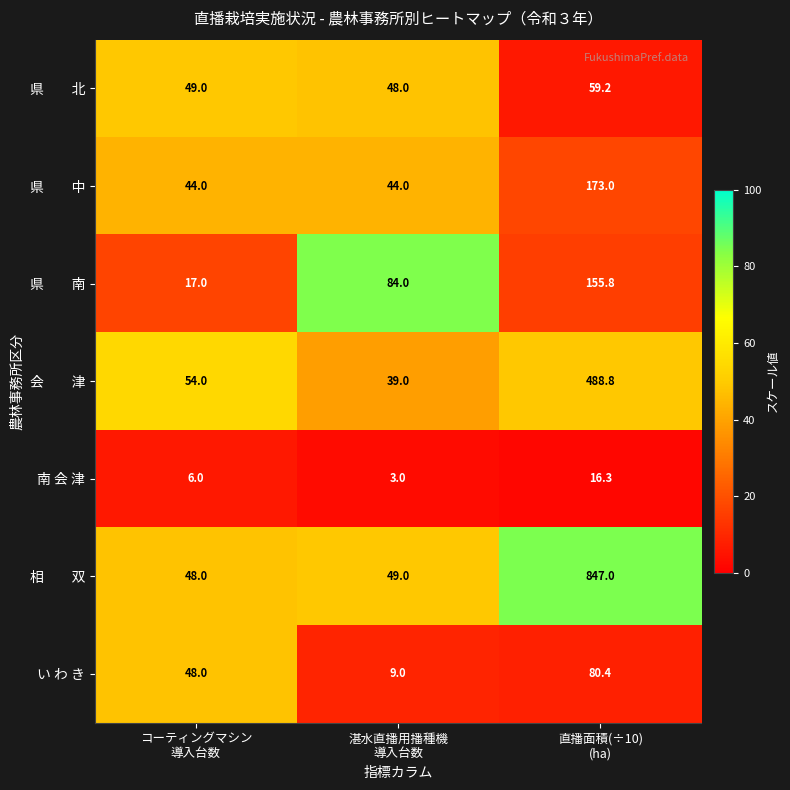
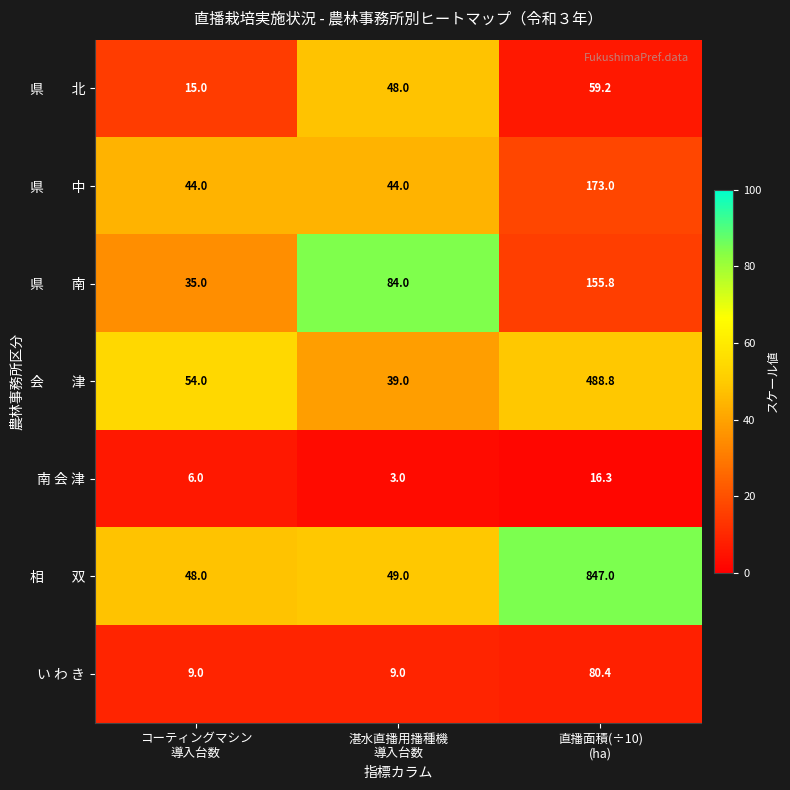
  {
    "県 北": {
-     "コーティングマシン 導入台数": 49.0,
+     "コーティングマシン 導入台数": 15.0,
      "湛水直播用播種機 導入台数": 48.0
    },
    "県 中": {
      "コーティングマシン 導入台数": 44.0,
      "湛水直播用播種機 導入台数": 44.0,
      "直播面積(÷10) (ha)": 173.0
    },
    "県 南": {
-     "コーティングマシン 導入台数": 17.0,
+     "コーティングマシン 導入台数": 35.0,
      "湛水直播用播種機 導入台数": 84.0,
      "直播面積(÷10) (ha)": 155.8
    },
    "会 津": {
      "コーティングマシン 導入台数": 54.0,
      "湛水直播用播種機 導入台数": 39.0,
      "直播面積(÷10) (ha)": 488.8
    },
    "南 会 津": {
      "コーティングマシン 導入台数": 6.0,
      "湛水直播用播種機 導入台数": 3.0,
      "直播面積(÷10) (ha)": 16.3
    },
    "相 双": {
      "コーティングマシン 導入台数": 48.0,
      "湛水直播用播種機 導入台数": 49.0,
      "直播面積(÷10) (ha)": 847.0
    },
    "い わ き": {
-     "コーティングマシン 導入台数": 48.0,
+     "コーティングマシン 導入台数": 9.0,
      "湛水直播用播種機 導入台数": 9.0,
      "直播面積(÷10) (ha)": 80.4
    }
  }
